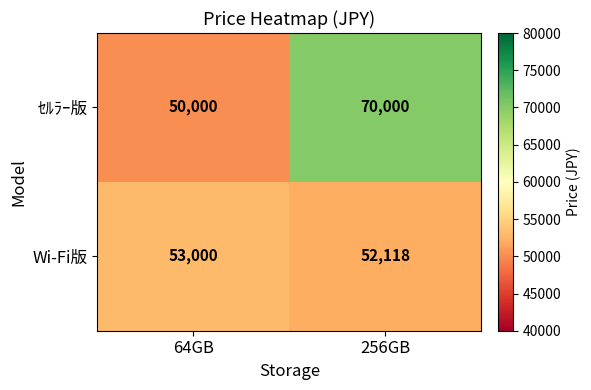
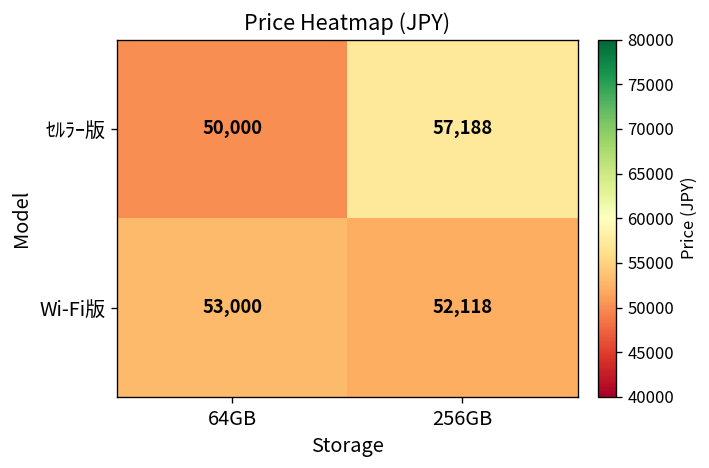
  {
    "ｾﾙﾗｰ版": {
      "64GB": "50,000",
-     "256GB": "70,000"
+     "256GB": "57,188"
    },
    "Wi-Fi版": {
      "64GB": "53,000",
      "256GB": "52,118"
    }
  }
